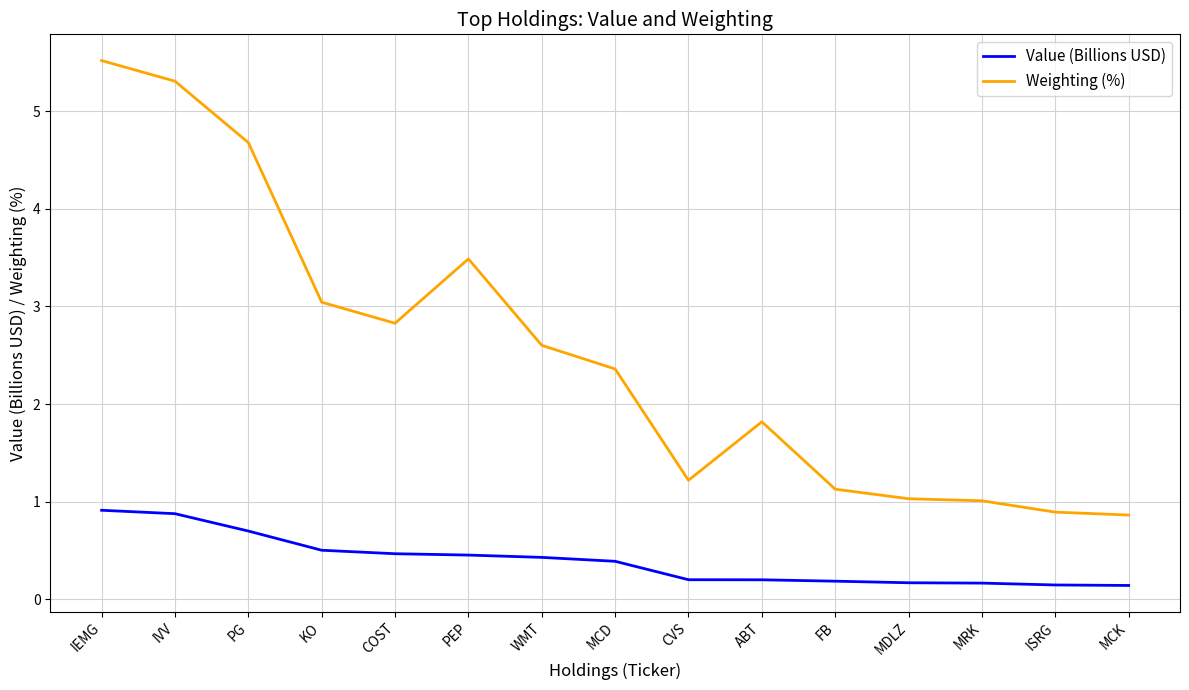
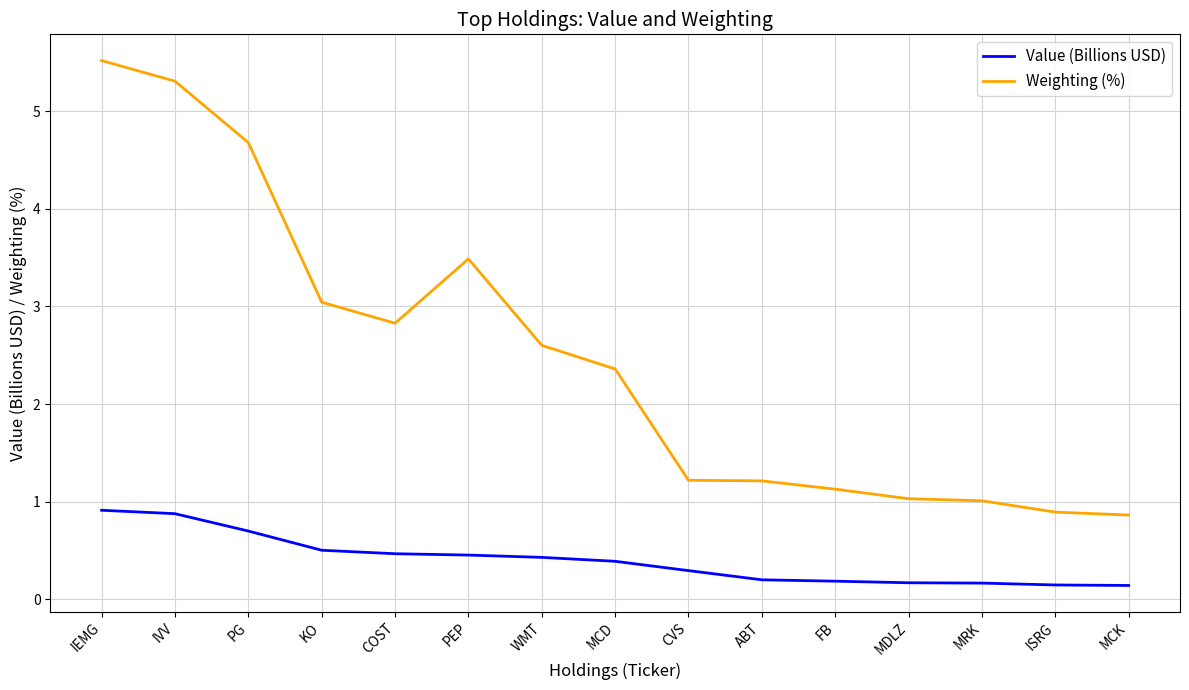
  {
    "Value (Billions USD)": {
      "IEMG": 0.9,
      "IVV": 0.9,
      "PG": 0.7,
      "KO": 0.5,
      "COST": 0.5,
      "PEP": 0.5,
      "WMT": 0.4,
      "MCD": 0.4,
-     "CVS": 0.2,
+     "CVS": 0.3,
      "ABT": 0.2,
      "FB": 0.2,
      "MDLZ": 0.2,
      "MRK": 0.2,
      "ISRG": 0.1,
      "MCK": 0.1
    },
    "Weighting (%)": {
      "IEMG": 5.5,
      "IVV": 5.3,
      "PG": 4.7,
      "KO": 3.0,
      "COST": 2.8,
      "PEP": 3.5,
      "WMT": 2.6,
      "MCD": 2.4,
      "CVS": 1.2,
-     "ABT": 1.8,
+     "ABT": 1.2,
      "FB": 1.1,
      "MDLZ": 1.0,
      "MRK": 1.0,
      "ISRG": 0.9,
      "MCK": 0.9
    }
  }
